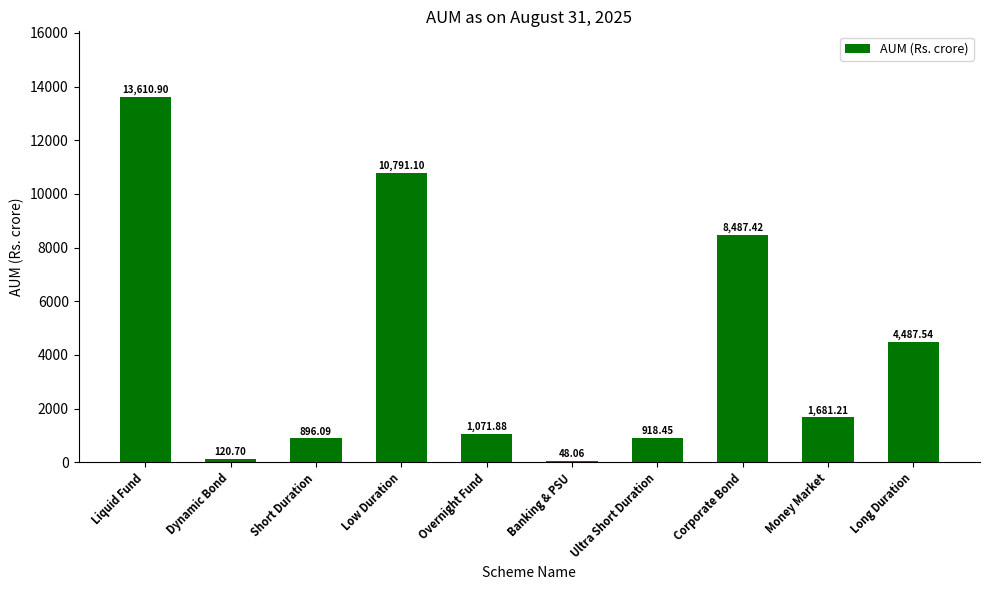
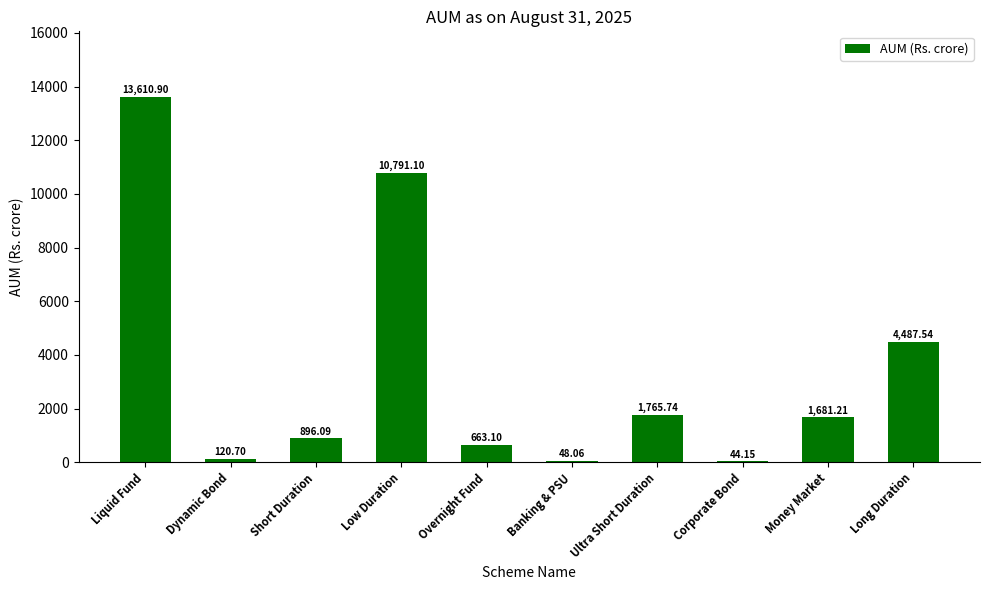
  {
    "Liquid Fund": "13,610.90",
    "Dynamic Bond": "120.70",
    "Short Duration": "896.09",
    "Low Duration": "10,791.10",
-   "Overnight Fund": "1,071.88",
+   "Overnight Fund": "663.10",
    "Banking & PSU": "48.06",
-   "Ultra Short Duration": "918.45",
-   "Corporate Bond": "8,487.42",
+   "Ultra Short Duration": "1,765.74",
+   "Corporate Bond": "44.15",
    "Money Market": "1,681.21",
    "Long Duration": "4,487.54"
  }
